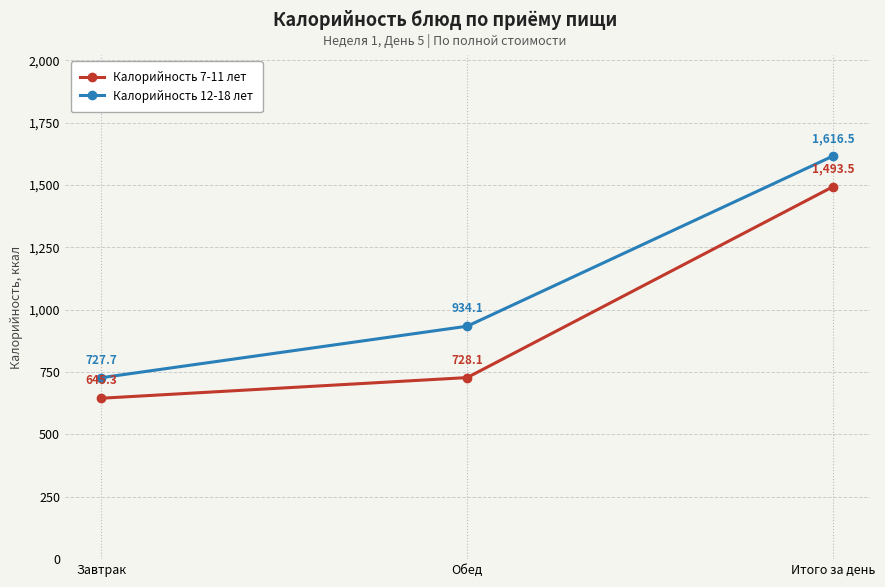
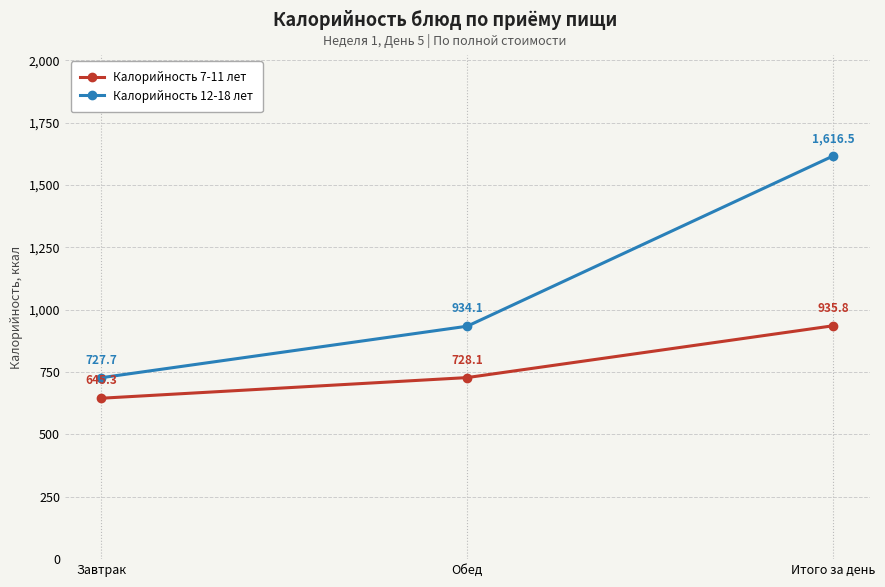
  {
    "Калорийность 7-11 лет": {
      "Обед": "728.1",
-     "Итого за день": "1,493.5"
+     "Итого за день": "935.8"
    },
    "Калорийность 12-18 лет": {
      "Завтрак": "727.7",
      "Обед": "934.1",
      "Итого за день": "1,616.5"
    }
  }
